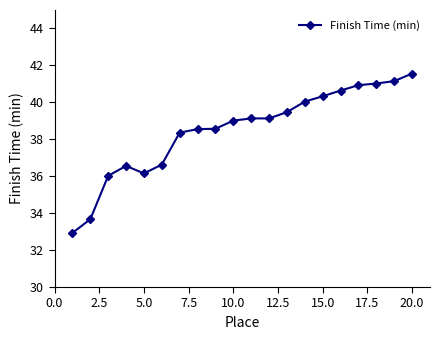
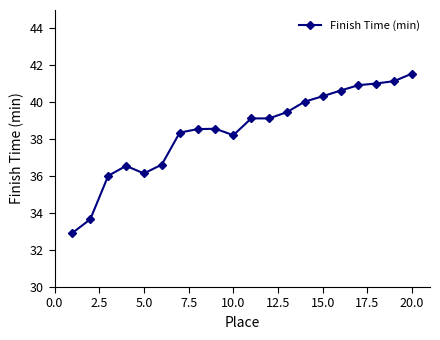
  {
    "5.0": 36.2,
-   "10.0": 39.0,
+   "10.0": 38.2,
    "15.0": 40.3,
    "20.0": 41.6
  }
